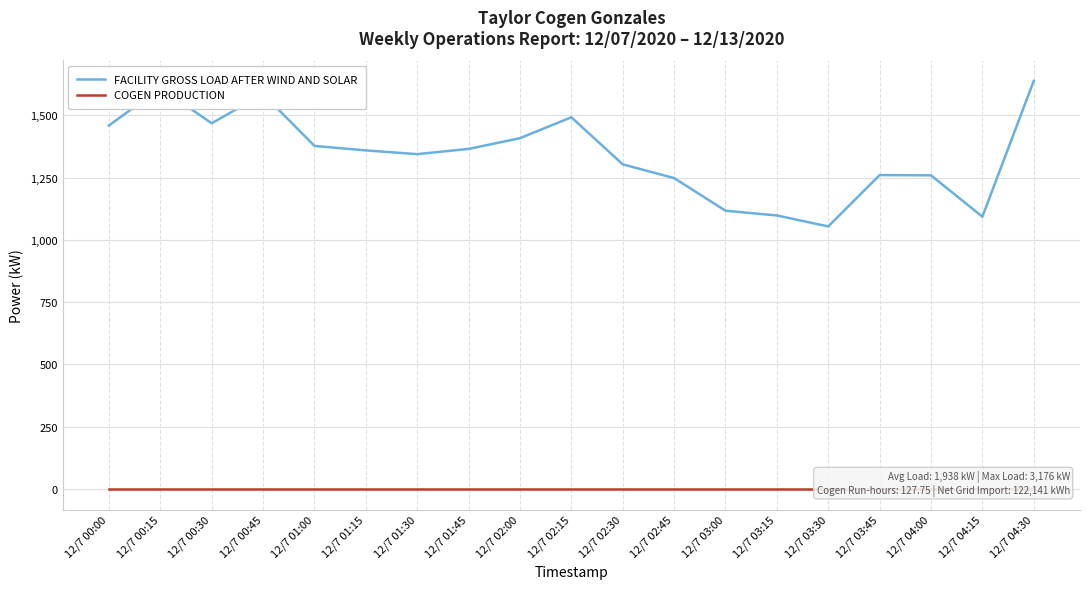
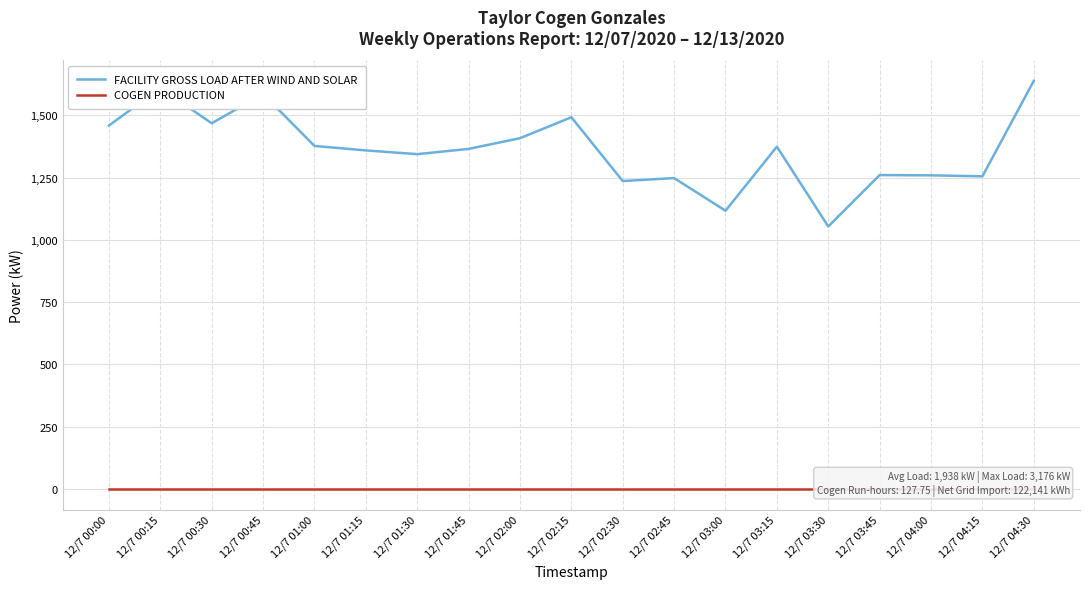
  {
    "FACILITY GROSS LOAD AFTER WIND AND SOLAR": {
      "12/7 00:00": "1,460",
      "12/7 00:30": "1,470",
      "12/7 01:00": "1,380",
      "12/7 01:15": "1,360",
      "12/7 01:30": "1,340",
      "12/7 01:45": "1,370",
      "12/7 02:00": "1,410",
      "12/7 02:15": "1,490",
-     "12/7 02:30": "1,300",
+     "12/7 02:30": "1,240",
      "12/7 02:45": "1,250",
      "12/7 03:00": "1,120",
-     "12/7 03:15": "1,100",
+     "12/7 03:15": "1,370",
      "12/7 03:30": "1,050",
      "12/7 03:45": "1,260",
      "12/7 04:00": "1,260",
-     "12/7 04:15": "1,090",
+     "12/7 04:15": "1,260",
      "12/7 04:30": "1,640"
    },
    "COGEN PRODUCTION": {
      "12/7 00:00": "0",
      "12/7 00:15": "0",
      "12/7 00:30": "0",
      "12/7 00:45": "0",
      "12/7 01:00": "0",
      "12/7 01:15": "0",
      "12/7 01:30": "0",
      "12/7 01:45": "0",
      "12/7 02:00": "0",
      "12/7 02:15": "0",
      "12/7 02:30": "0",
      "12/7 02:45": "0",
      "12/7 03:00": "0",
      "12/7 03:15": "0"
    }
  }
